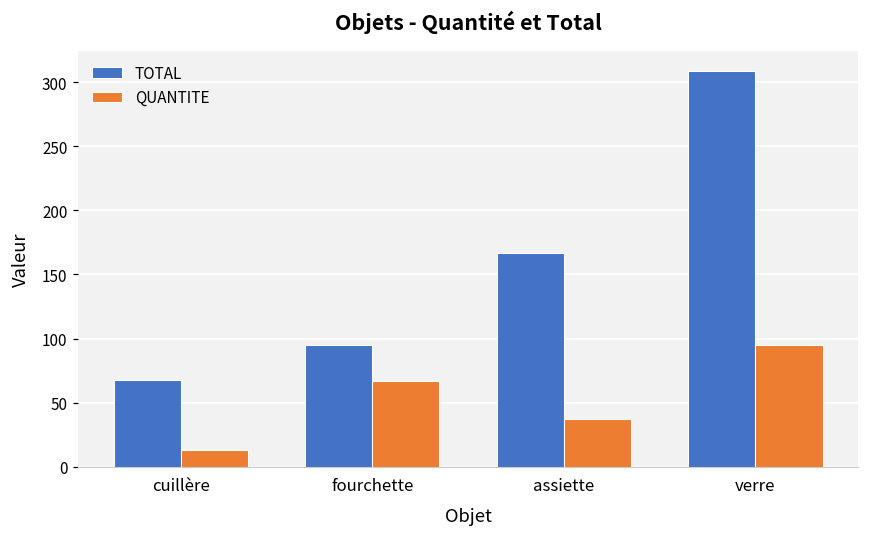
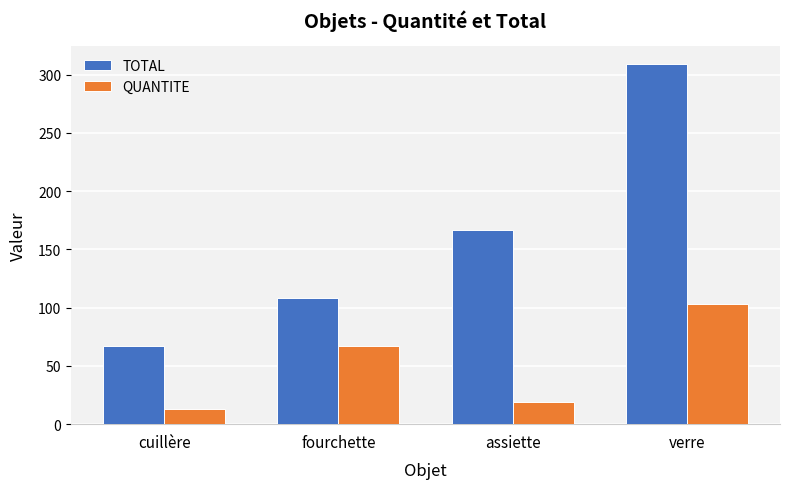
  {
    "TOTAL": {
      "cuillère": 68,
-     "fourchette": 95,
+     "fourchette": 108,
      "assiette": 167,
      "verre": 309
    },
    "QUANTITE": {
      "cuillère": 13,
      "fourchette": 67,
-     "assiette": 37,
-     "verre": 95
+     "assiette": 19,
+     "verre": 103
    }
  }
